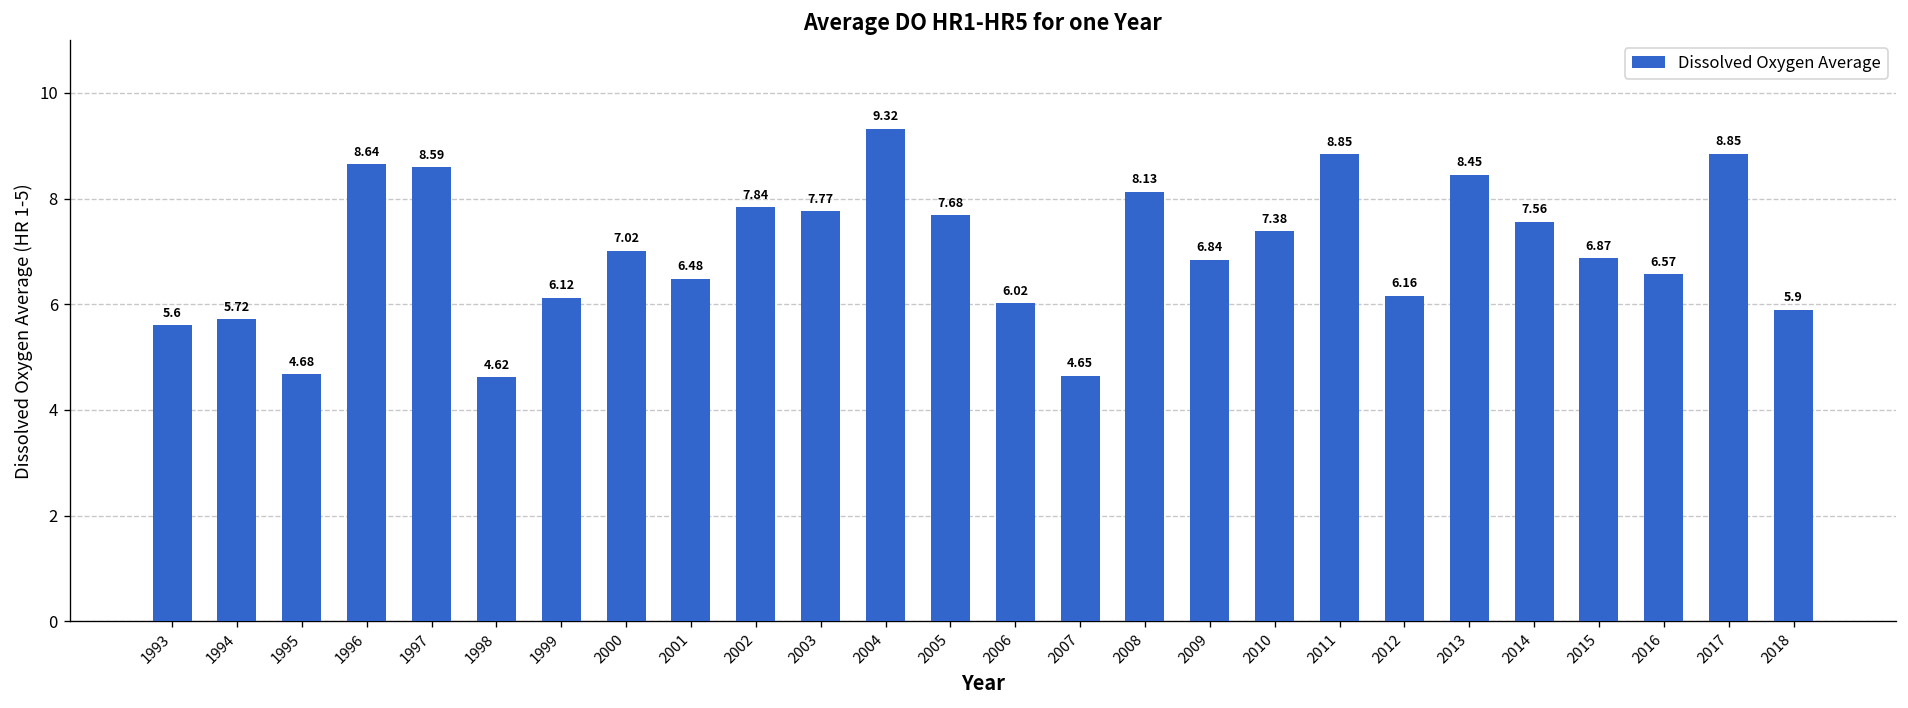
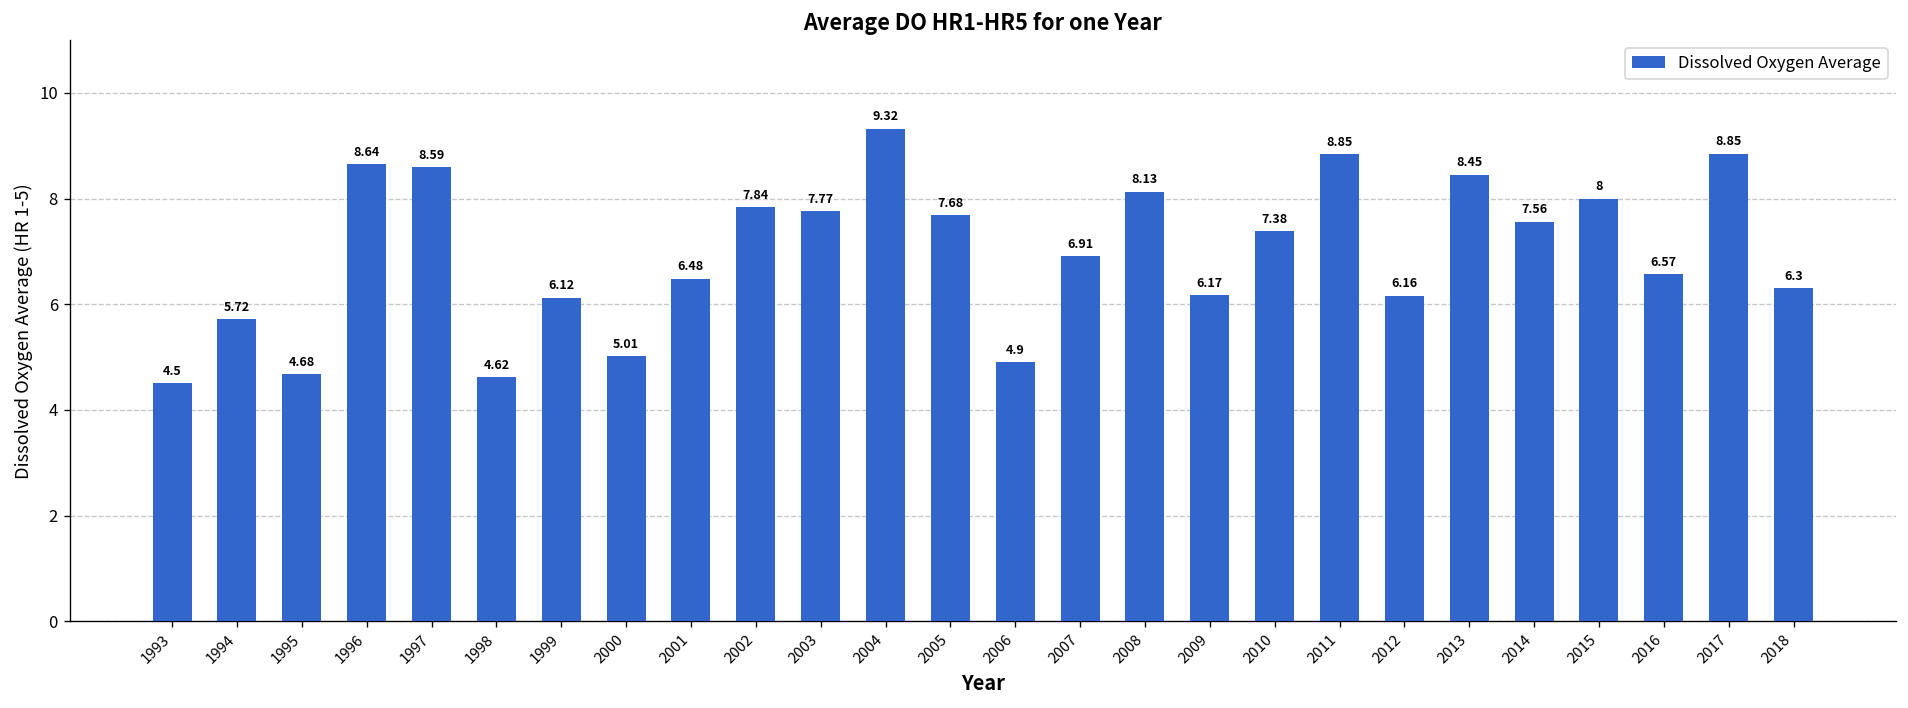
  {
-   "1993": 5.6,
+   "1993": 4.5,
    "1994": 5.72,
    "1995": 4.68,
    "1996": 8.64,
    "1997": 8.59,
    "1998": 4.62,
    "1999": 6.12,
-   "2000": 7.02,
+   "2000": 5.01,
    "2001": 6.48,
    "2002": 7.84,
    "2003": 7.77,
    "2004": 9.32,
    "2005": 7.68,
-   "2006": 6.02,
-   "2007": 4.65,
+   "2006": 4.9,
+   "2007": 6.91,
    "2008": 8.13,
-   "2009": 6.84,
+   "2009": 6.17,
    "2010": 7.38,
    "2011": 8.85,
    "2012": 6.16,
    "2013": 8.45,
    "2014": 7.56,
-   "2015": 6.87,
+   "2015": 8,
    "2016": 6.57,
    "2017": 8.85,
-   "2018": 5.9
+   "2018": 6.3
  }
